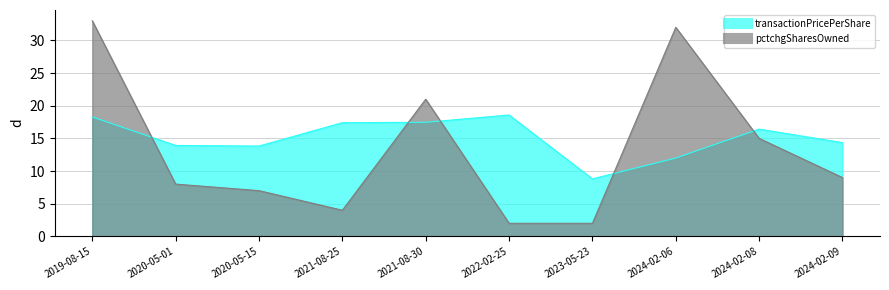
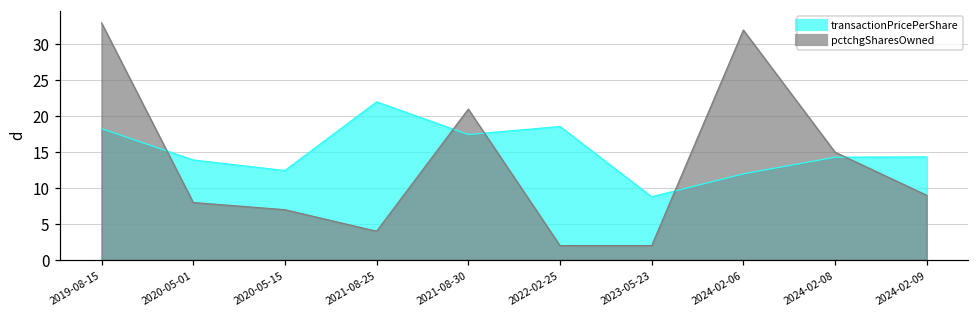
  {
    "transactionPricePerShare": {
      "2019-08-15": 18,
      "2020-05-01": 14,
-     "2020-05-15": 14,
-     "2021-08-25": 17,
+     "2020-05-15": 12,
+     "2021-08-25": 22,
      "2021-08-30": 17,
      "2022-02-25": 19,
      "2023-05-23": 9,
      "2024-02-06": 12,
-     "2024-02-08": 16,
+     "2024-02-08": 14,
      "2024-02-09": 14
    },
    "pctchgSharesOwned": {
      "2019-08-15": 33,
      "2020-05-01": 8,
      "2020-05-15": 7,
      "2021-08-25": 4,
      "2021-08-30": 21,
      "2022-02-25": 2,
      "2023-05-23": 2,
      "2024-02-06": 32,
      "2024-02-08": 15,
      "2024-02-09": 9
    }
  }
